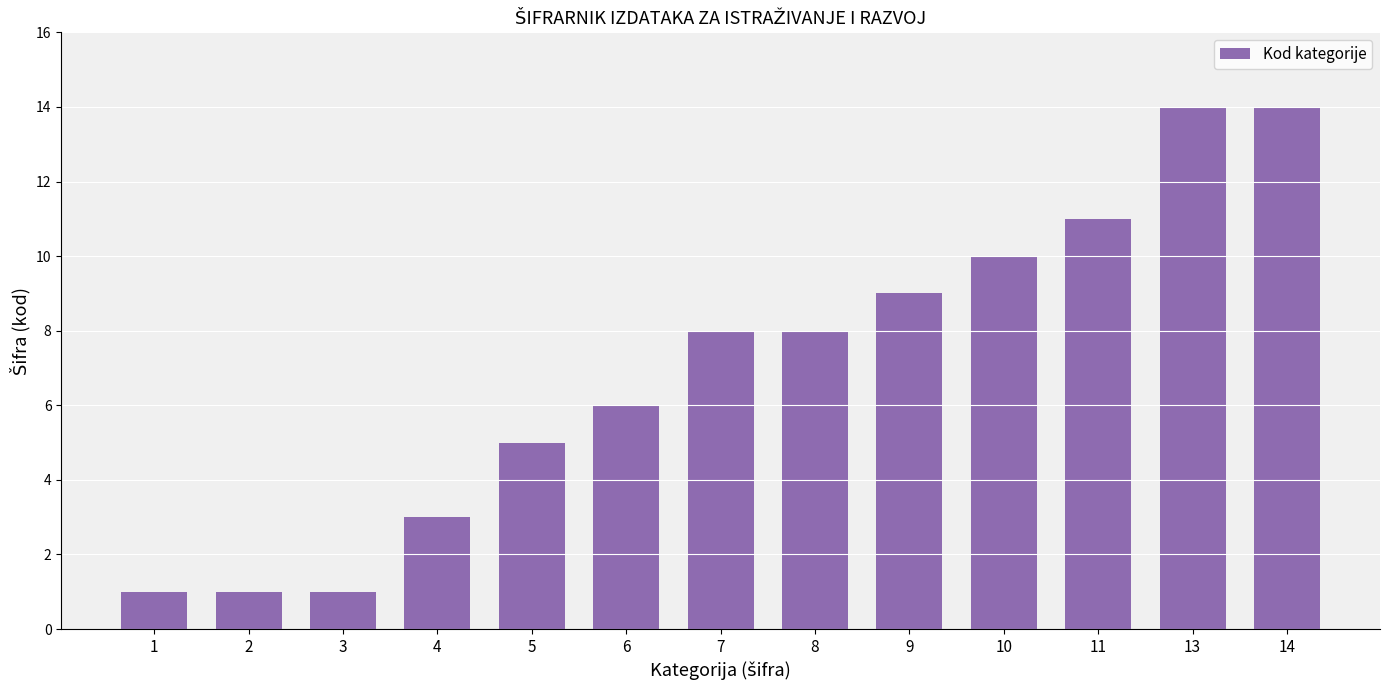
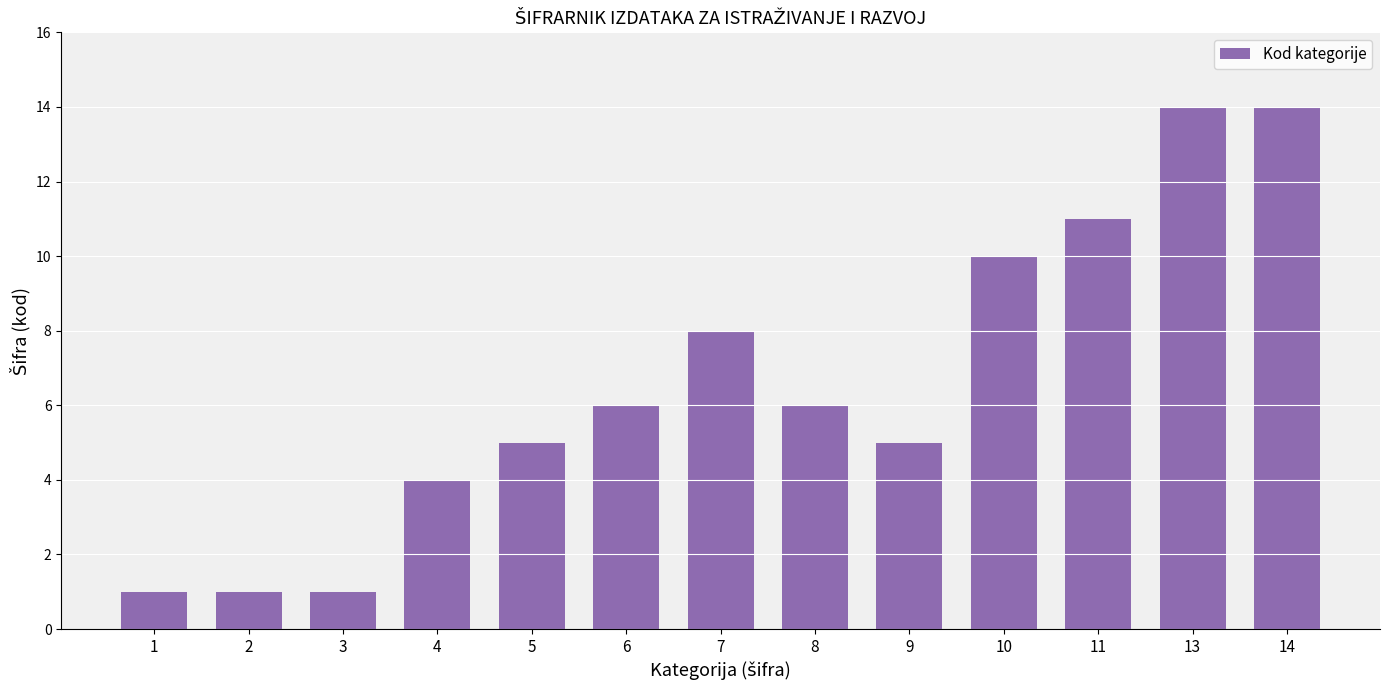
  {
    "1": 1,
    "2": 1,
    "3": 1,
-   "4": 3,
+   "4": 4,
    "5": 5,
    "6": 6,
    "7": 8,
-   "8": 8,
-   "9": 9,
+   "8": 6,
+   "9": 5,
    "10": 10,
    "11": 11,
    "13": 14,
    "14": 14
  }
